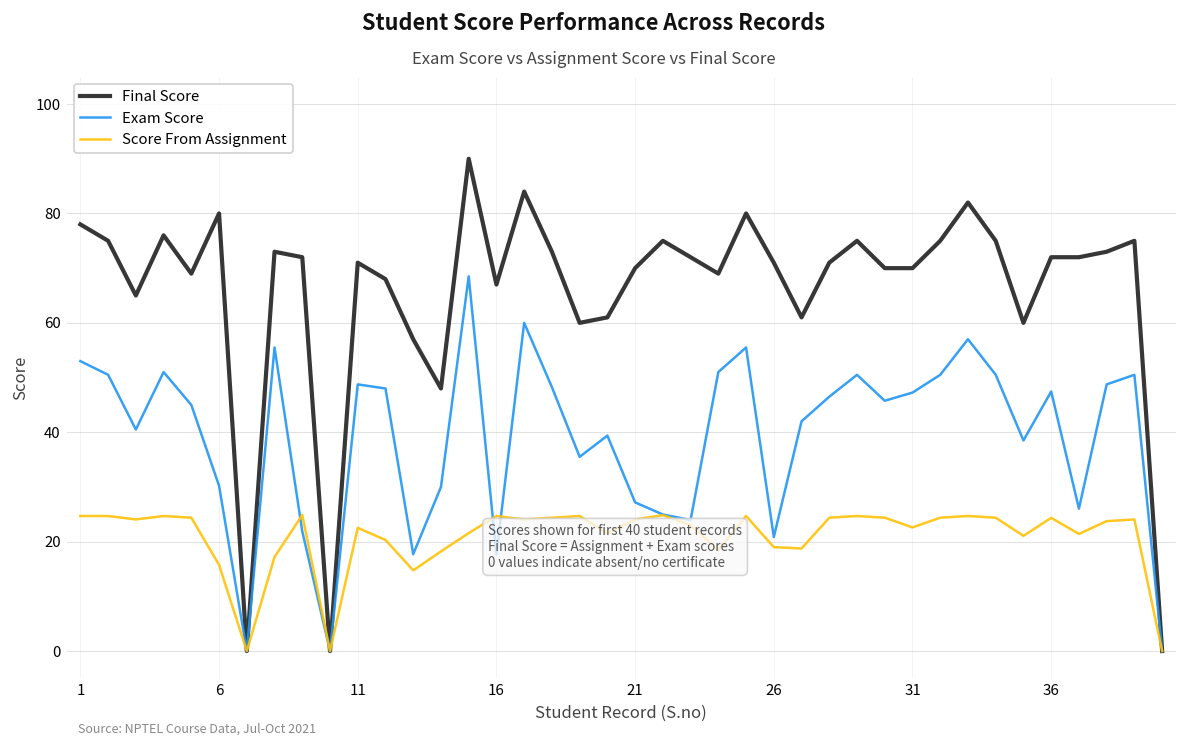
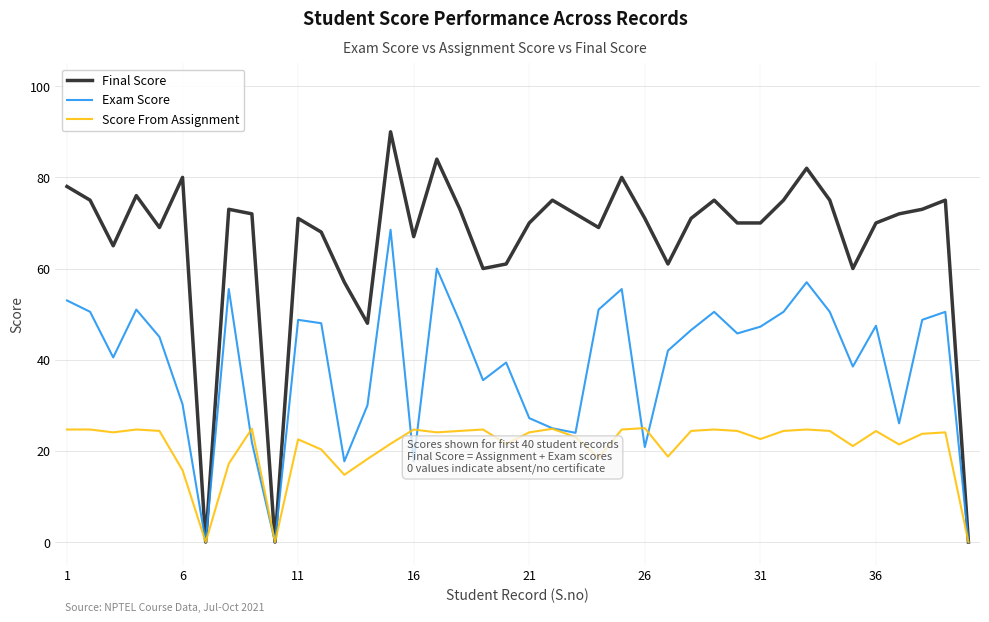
  {
    "Final Score": {
      "1": 78,
      "6": 80,
      "11": 71,
      "16": 67,
      "21": 70,
      "26": 71,
      "31": 70,
-     "36": 72
+     "36": 70
    },
    "Exam Score": {
      "1": 53,
      "6": 30,
      "11": 49,
      "21": 27,
      "26": 21,
      "31": 47,
      "36": 47
    },
    "Score From Assignment": {
      "1": 25,
      "6": 16,
      "11": 23,
      "16": 25,
      "21": 24,
-     "26": 19,
+     "26": 25,
      "31": 23,
      "36": 24
    }
  }
